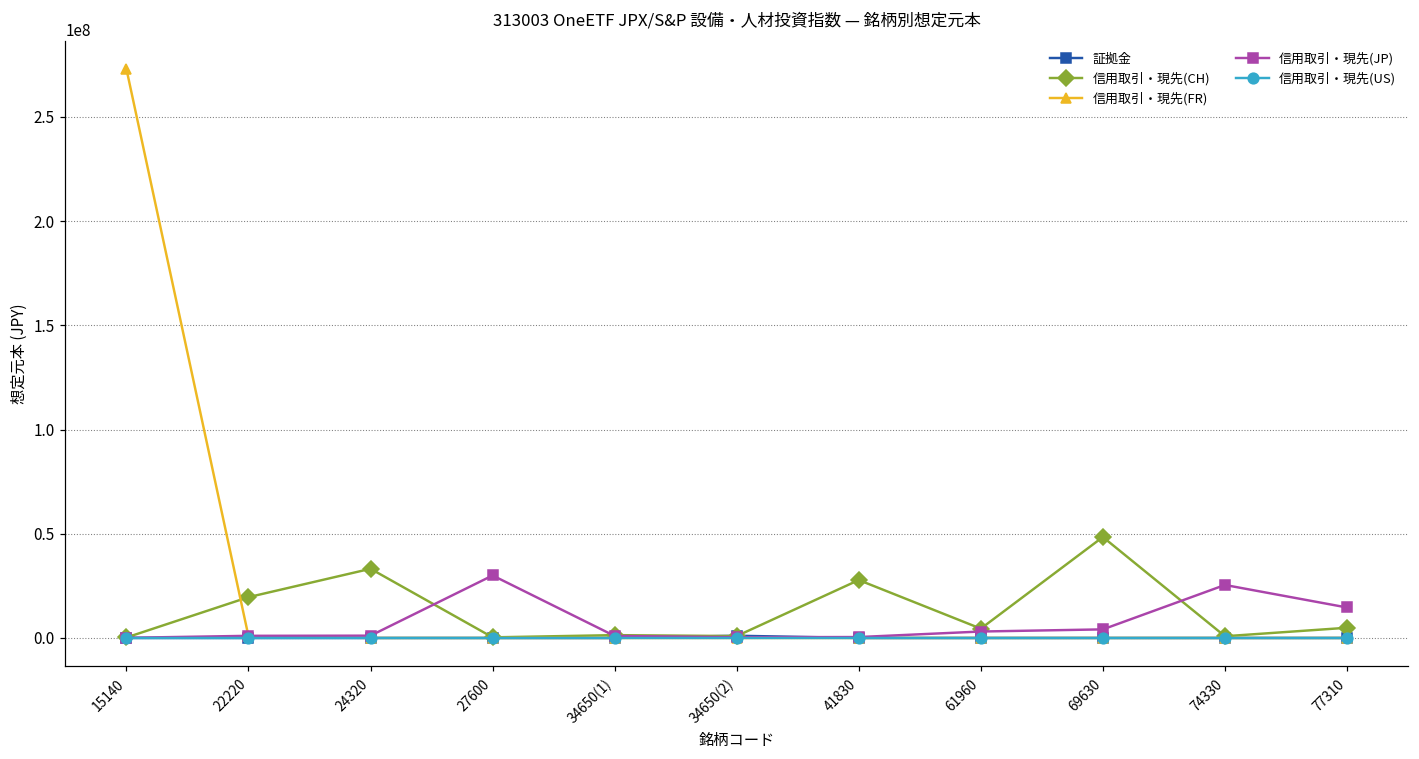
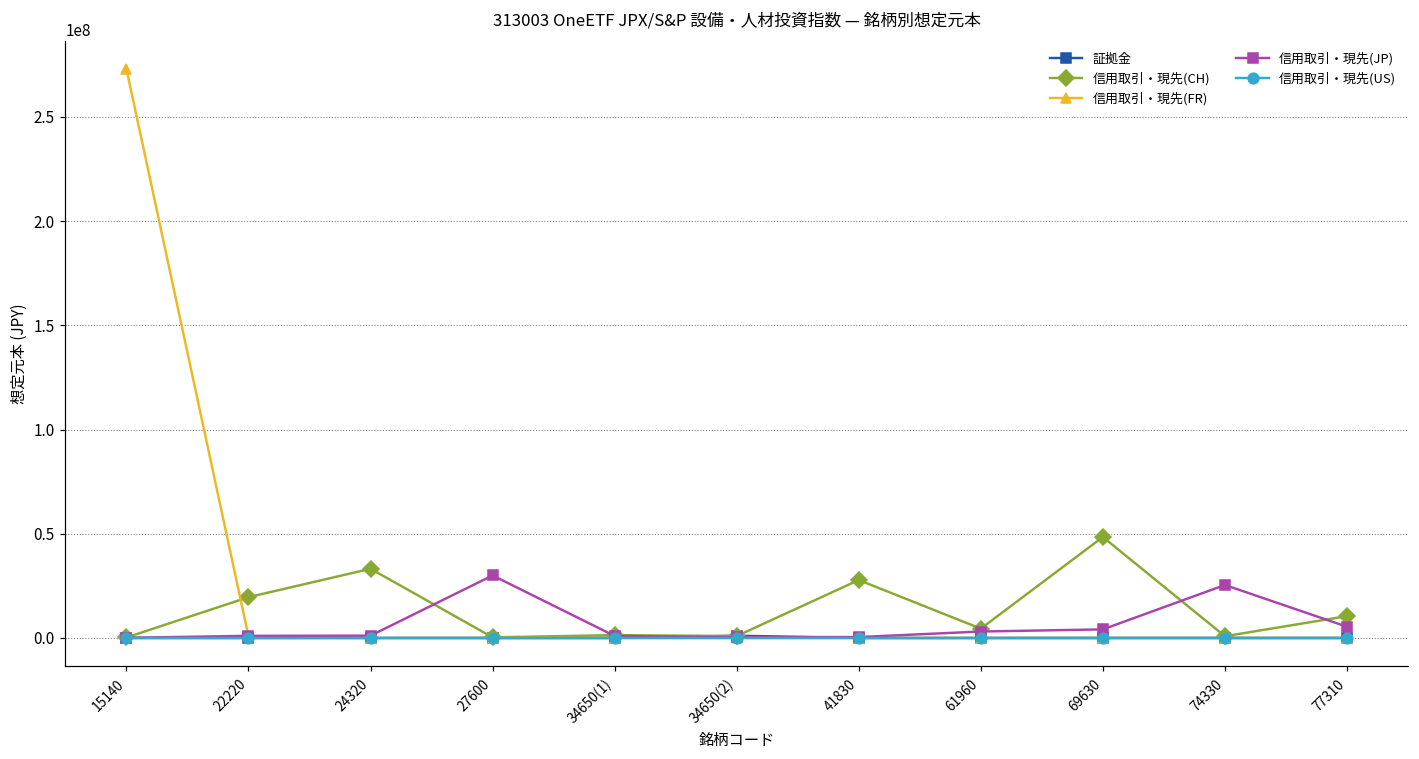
  {
    "信用取引・現先(CH)": {
      "22220": 20000000,
      "24320": 33000000,
      "41830": 28000000,
      "61960": 4000000,
      "69630": 48000000,
-     "77310": 5000000
+     "77310": 10000000
    },
    "信用取引・現先(FR)": {
      "15140": 273000000
    },
    "信用取引・現先(JP)": {
      "27600": 30000000,
      "61960": 3000000,
      "69630": 4000000,
      "74330": 25000000,
-     "77310": 15000000
+     "77310": 5000000
    }
  }
